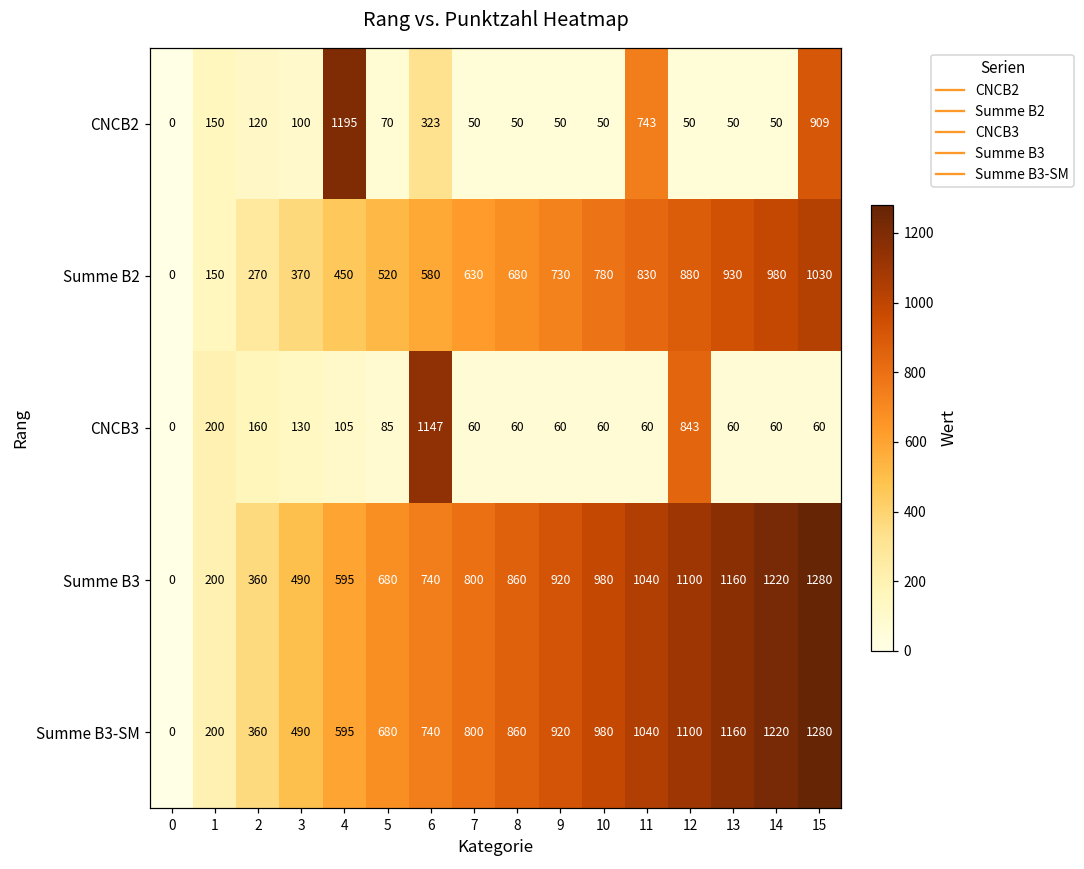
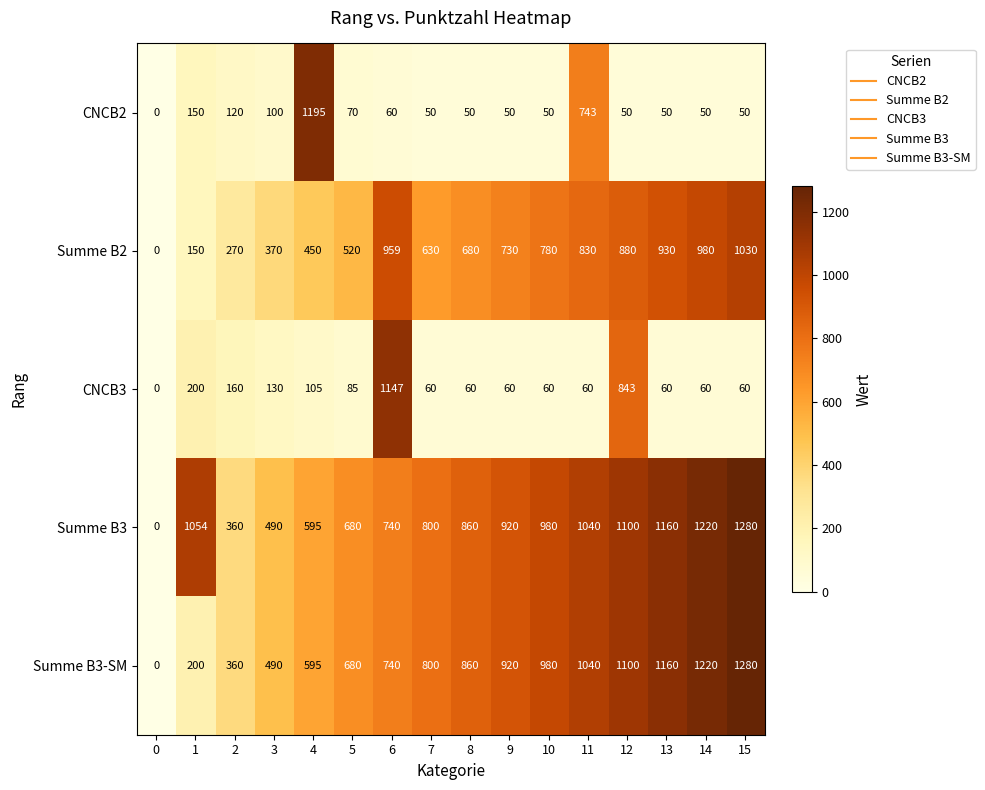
  {
    "CNCB2": {
      "0": 0,
      "1": 150,
      "2": 120,
      "3": 100,
      "4": 1195,
      "5": 70,
-     "6": 323,
+     "6": 60,
      "7": 50,
      "8": 50,
      "9": 50,
      "10": 50,
      "11": 743,
      "12": 50,
      "13": 50,
      "14": 50,
-     "15": 909
+     "15": 50
    },
    "Summe B2": {
      "0": 0,
      "1": 150,
      "2": 270,
      "3": 370,
      "4": 450,
      "5": 520,
-     "6": 580,
+     "6": 959,
      "7": 630,
      "8": 680,
      "9": 730,
      "10": 780,
      "11": 830,
      "12": 880,
      "13": 930,
      "14": 980,
      "15": 1030
    },
    "CNCB3": {
      "0": 0,
      "1": 200,
      "2": 160,
      "3": 130,
      "4": 105,
      "5": 85,
      "6": 1147,
      "7": 60,
      "8": 60,
      "9": 60,
      "10": 60,
      "11": 60,
      "12": 843,
      "13": 60,
      "14": 60,
      "15": 60
    },
    "Summe B3": {
      "0": 0,
-     "1": 200,
+     "1": 1054,
      "2": 360,
      "3": 490,
      "4": 595,
      "5": 680,
      "6": 740,
      "7": 800,
      "8": 860,
      "9": 920,
      "10": 980,
      "11": 1040,
      "12": 1100,
      "13": 1160,
      "14": 1220,
      "15": 1280
    },
    "Summe B3-SM": {
      "0": 0,
      "1": 200,
      "2": 360,
      "3": 490,
      "4": 595,
      "5": 680,
      "6": 740,
      "7": 800,
      "8": 860,
      "9": 920,
      "10": 980,
      "11": 1040,
      "12": 1100,
      "13": 1160,
      "14": 1220,
      "15": 1280
    }
  }
